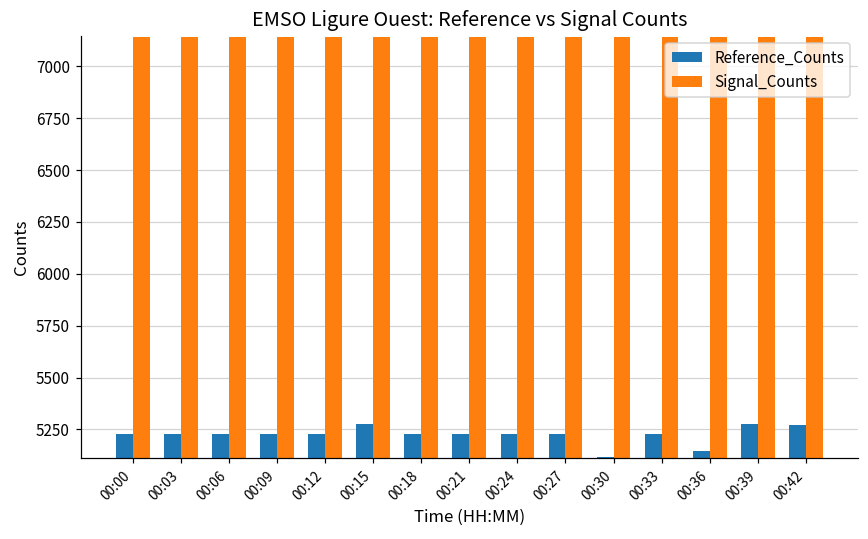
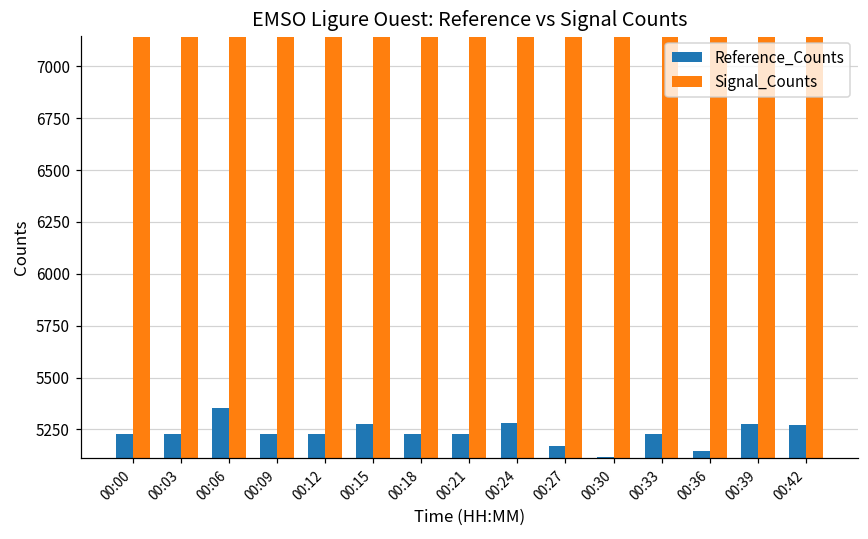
  {
    "Reference_Counts": {
      "00:00": 5230,
      "00:03": 5230,
-     "00:06": 5230,
+     "00:06": 5350,
      "00:09": 5230,
      "00:12": 5230,
      "00:15": 5280,
      "00:18": 5230,
      "00:21": 5230,
-     "00:24": 5230,
-     "00:27": 5230,
+     "00:24": 5280,
+     "00:27": 5170,
      "00:30": 5120,
      "00:33": 5230,
      "00:36": 5150,
      "00:39": 5280,
      "00:42": 5270
    },
    "Signal_Counts": {
      "00:00": 7140,
      "00:03": 7140,
      "00:06": 7140,
      "00:09": 7140,
      "00:12": 7140,
      "00:15": 7140,
      "00:18": 7140,
      "00:21": 7140,
      "00:24": 7140,
      "00:27": 7140,
      "00:30": 7140,
      "00:33": 7140,
      "00:36": 7140,
      "00:39": 7140,
      "00:42": 7140
    }
  }
